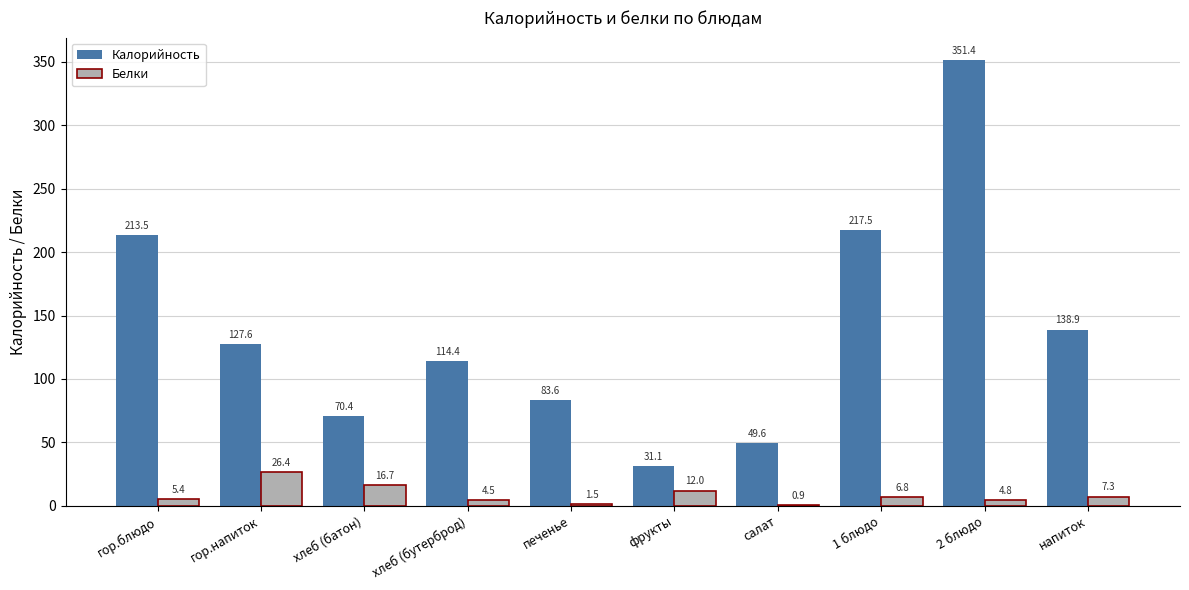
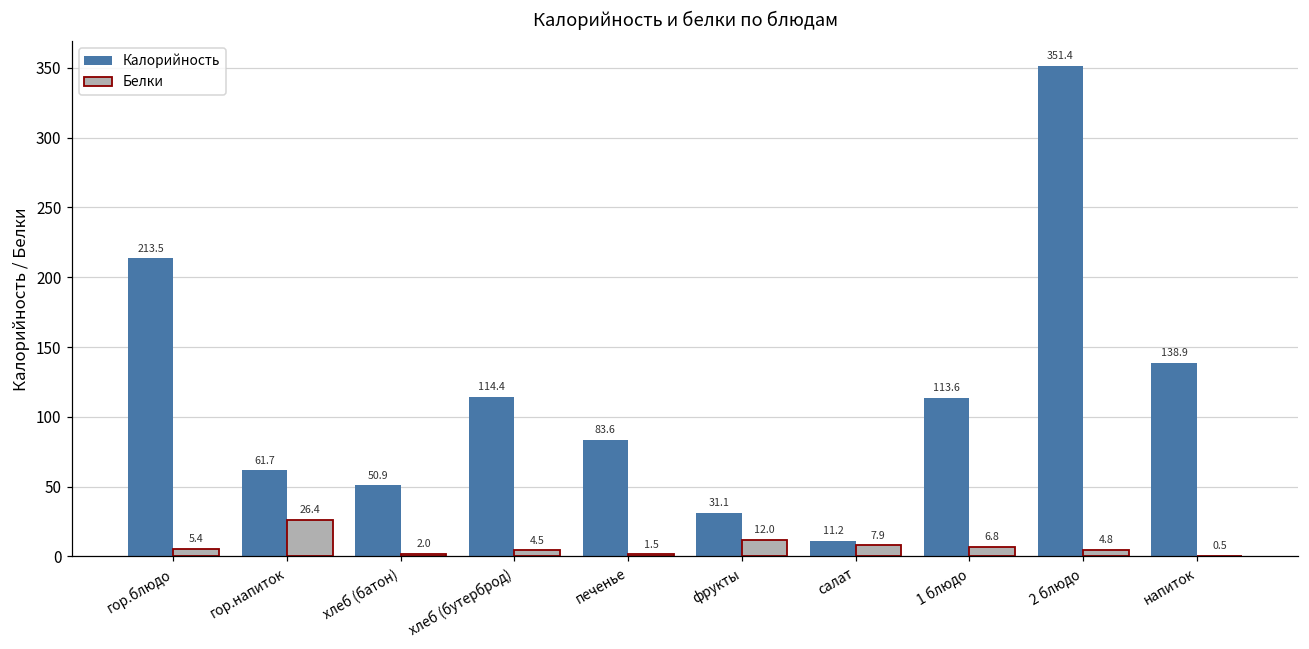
  {
    "Калорийность": {
      "гор.блюдо": 213.5,
-     "гор.напиток": 127.6,
-     "хлеб (батон)": 70.4,
+     "гор.напиток": 61.7,
+     "хлеб (батон)": 50.9,
      "хлеб (бутерброд)": 114.4,
      "печенье": 83.6,
      "фрукты": 31.1,
-     "салат": 49.6,
-     "1 блюдо": 217.5,
+     "салат": 11.2,
+     "1 блюдо": 113.6,
      "2 блюдо": 351.4,
      "напиток": 138.9
    },
    "Белки": {
      "гор.блюдо": 5.4,
      "гор.напиток": 26.4,
-     "хлеб (батон)": 16.7,
+     "хлеб (батон)": 2.0,
      "хлеб (бутерброд)": 4.5,
      "печенье": 1.5,
      "фрукты": 12.0,
-     "салат": 0.9,
+     "салат": 7.9,
      "1 блюдо": 6.8,
      "2 блюдо": 4.8,
-     "напиток": 7.3
+     "напиток": 0.5
    }
  }
